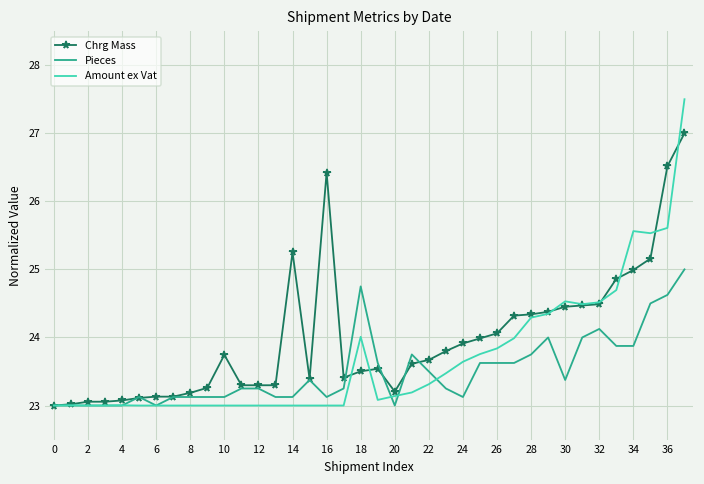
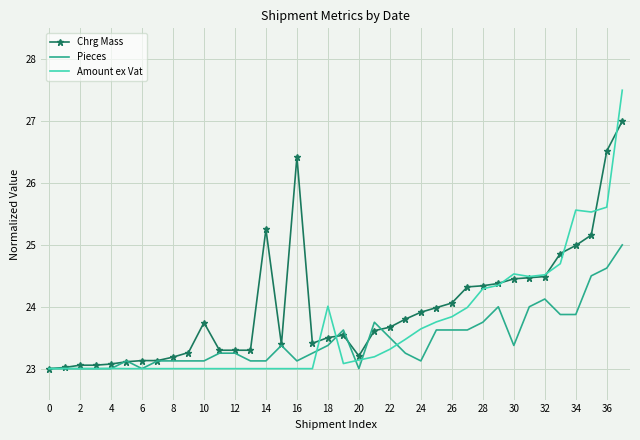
  {
    "Chrg Mass": {
      "2": 23.1,
      "4": 23.1,
      "6": 23.1,
      "8": 23.2,
      "10": 23.7,
      "12": 23.3,
      "14": 25.3,
      "16": 26.4,
      "18": 23.5,
      "20": 23.2,
      "22": 23.7,
      "24": 23.9,
      "26": 24.1,
      "28": 24.3,
      "30": 24.5,
      "34": 25.0,
      "36": 26.5
    },
    "Pieces": {
      "8": 23.1,
      "10": 23.1,
      "12": 23.3,
      "14": 23.1,
      "16": 23.1,
-     "18": 24.8,
+     "18": 23.4,
      "20": 23.0,
      "22": 23.5,
      "24": 23.1,
      "26": 23.6,
      "28": 23.8,
      "30": 23.4,
      "32": 24.1,
      "34": 23.9,
      "36": 24.6
    },
    "Amount ex Vat": {
      "8": 23.0,
      "10": 23.0,
      "12": 23.0,
      "14": 23.0,
      "16": 23.0,
      "18": 24.0,
      "20": 23.1,
      "22": 23.3,
      "24": 23.6,
      "26": 23.8,
      "28": 24.3,
      "30": 24.5,
      "34": 25.6,
      "36": 25.6
    }
  }
